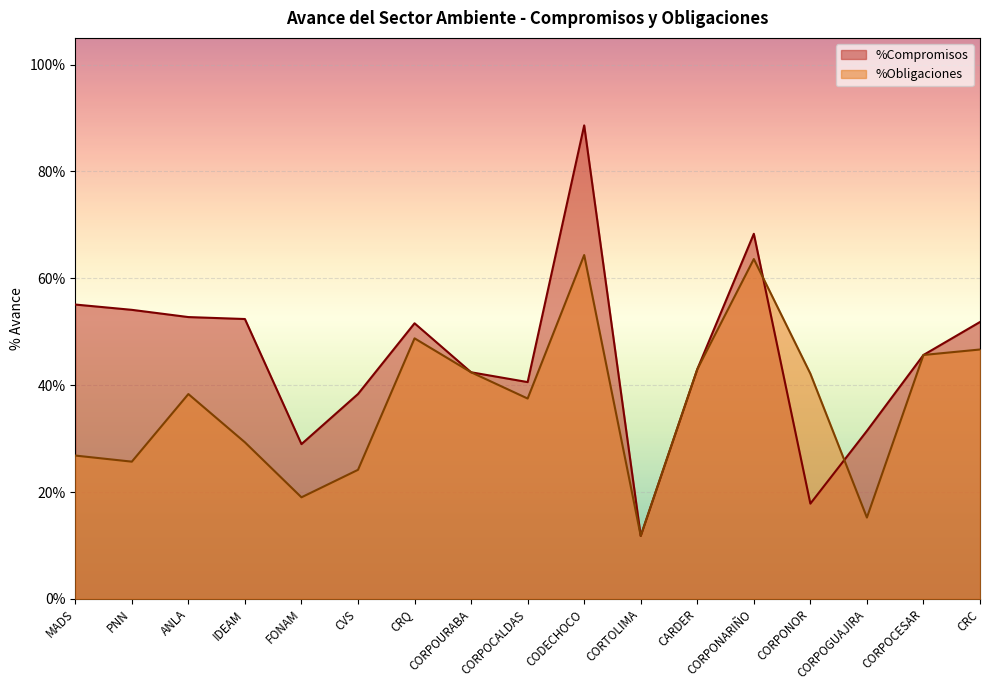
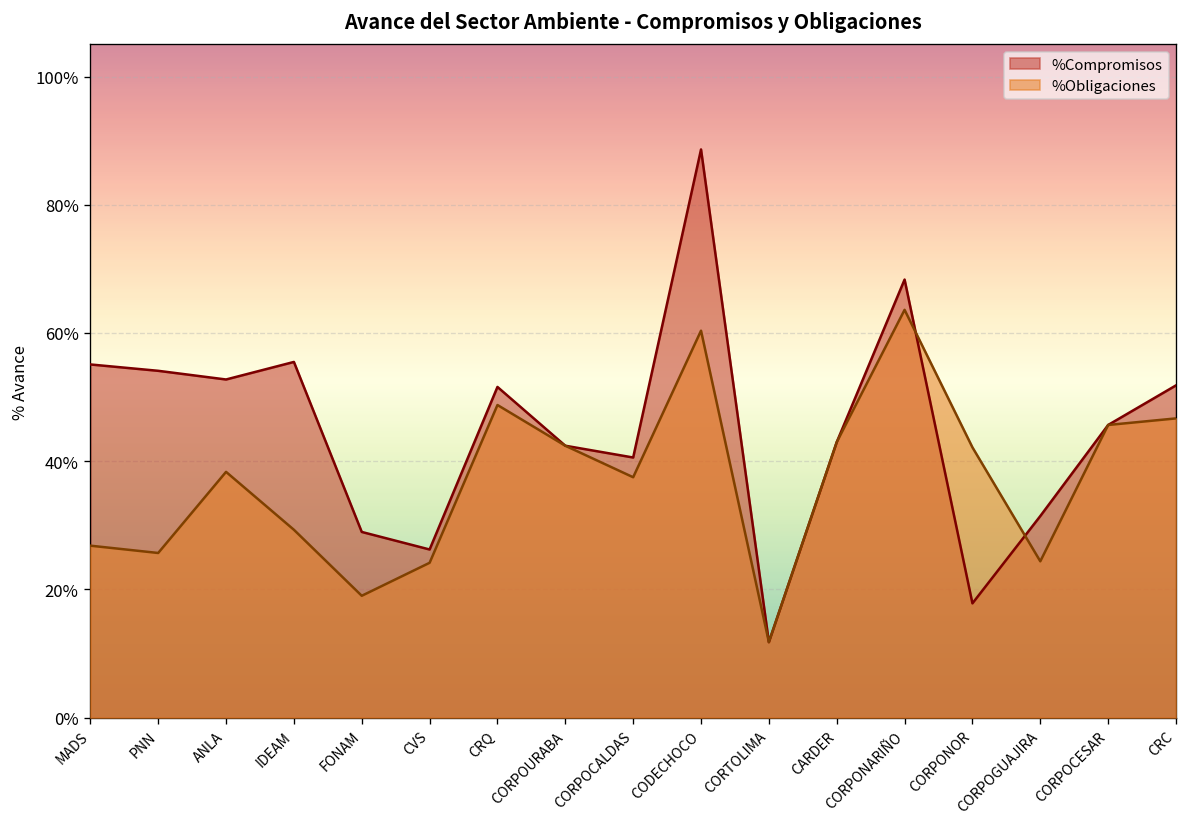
  {
    "%Compromisos": {
      "MADS": "55%",
      "PNN": "54%",
      "ANLA": "53%",
-     "IDEAM": "52%",
+     "IDEAM": "55%",
      "FONAM": "29%",
-     "CVS": "38%",
+     "CVS": "26%",
      "CRQ": "52%",
      "CORPOCALDAS": "41%",
      "CODECHOCO": "89%",
      "CORPONARIÑO": "68%",
      "CORPONOR": "18%",
      "CORPOGUAJIRA": "31%",
      "CRC": "52%"
    },
    "%Obligaciones": {
      "MADS": "27%",
      "PNN": "26%",
      "ANLA": "38%",
      "IDEAM": "29%",
      "FONAM": "19%",
      "CVS": "24%",
      "CRQ": "49%",
      "CORPOCALDAS": "37%",
-     "CODECHOCO": "64%",
+     "CODECHOCO": "60%",
      "CORPONARIÑO": "64%",
      "CORPONOR": "42%",
-     "CORPOGUAJIRA": "15%",
+     "CORPOGUAJIRA": "24%",
      "CRC": "47%"
    }
  }
